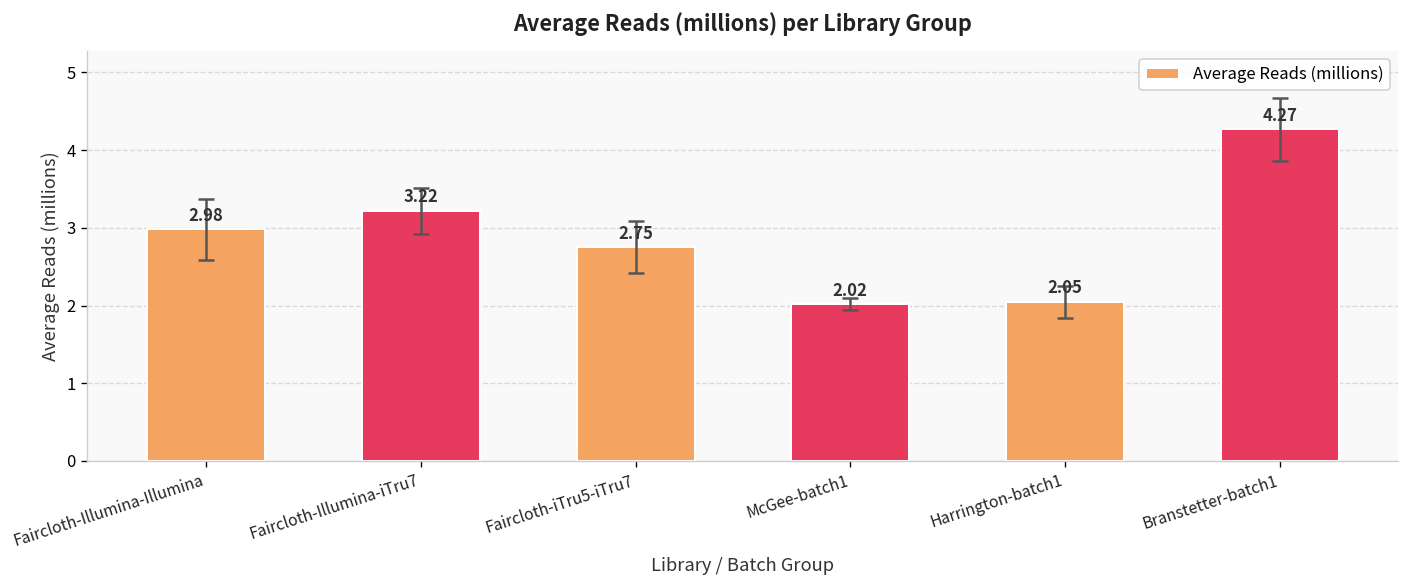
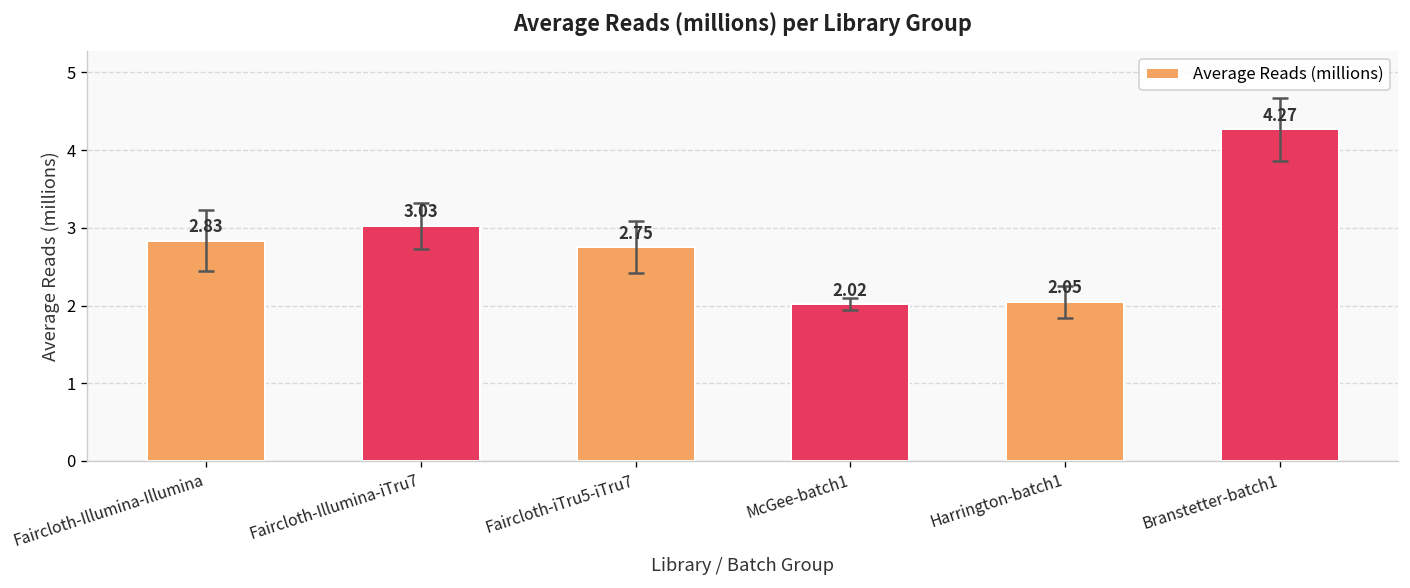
  {
    "Average Reads (millions)": {
-     "Faircloth-Illumina-Illumina": 2.98,
-     "Faircloth-Illumina-iTru7": 3.22,
+     "Faircloth-Illumina-Illumina": 2.83,
+     "Faircloth-Illumina-iTru7": 3.03,
      "Faircloth-iTru5-iTru7": 2.75,
      "Branstetter-batch1": 4.27
    }
  }
